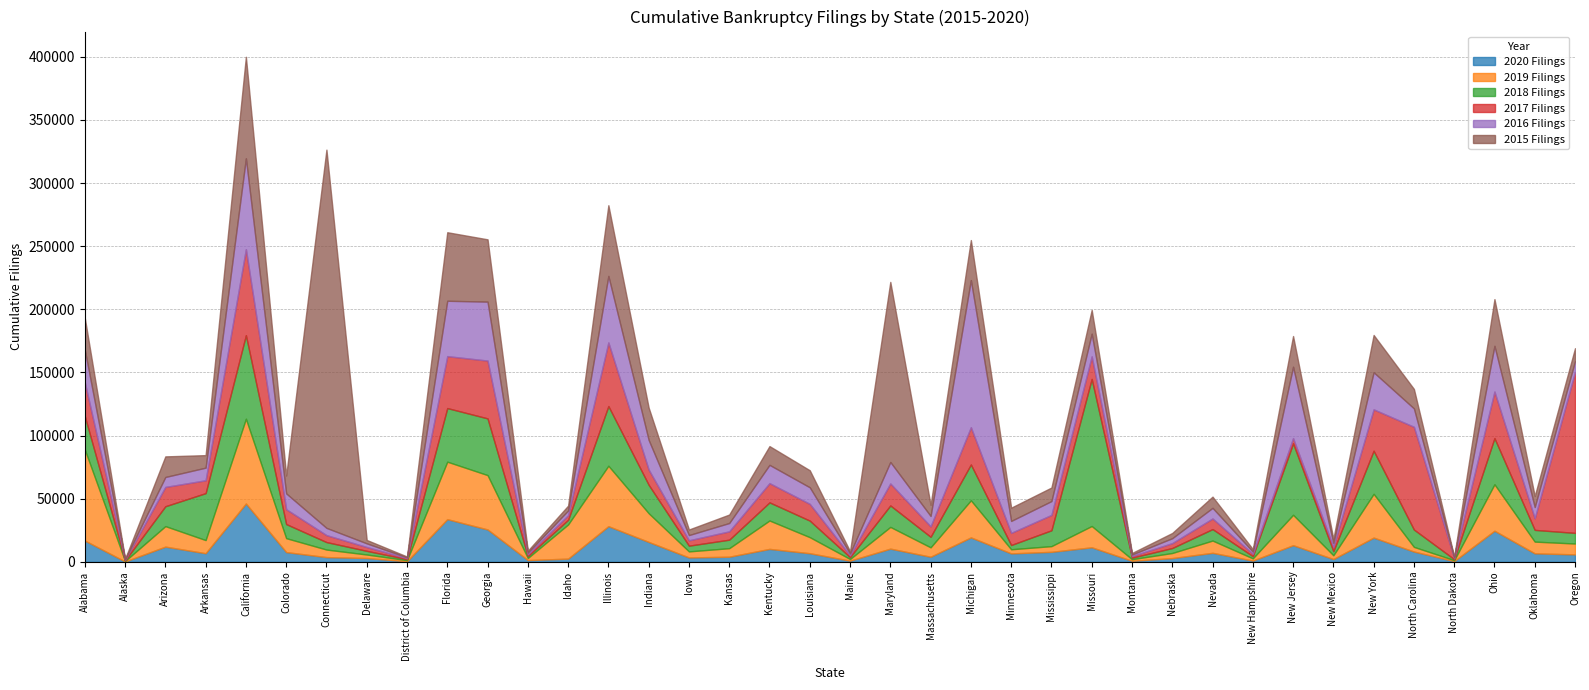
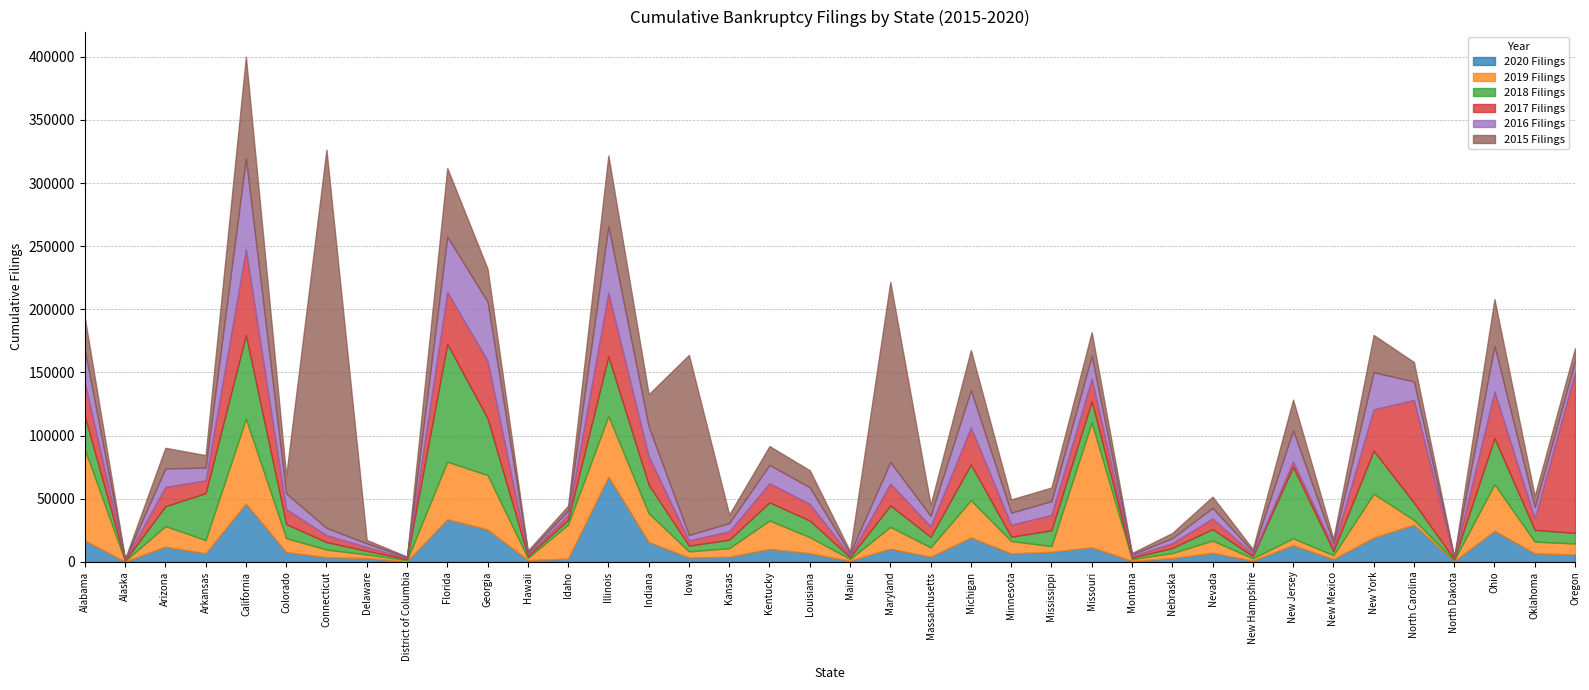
  {
    "2020 Filings": {
      "Alabama": 17000,
      "Arizona": 12000,
      "Arkansas": 7000,
      "California": 46000,
      "Colorado": 8000,
      "Connecticut": 4000,
      "Delaware": 3000,
      "Florida": 34000,
      "Georgia": 26000,
      "Idaho": 3000,
-     "Illinois": 28000,
+     "Illinois": 68000,
      "Indiana": 16000,
      "Iowa": 3000,
      "Kansas": 4000,
      "Kentucky": 10000,
      "Louisiana": 7000,
      "Maryland": 10000,
      "Massachusetts": 4000,
      "Michigan": 19000,
      "Minnesota": 7000,
      "Mississippi": 8000,
      "Missouri": 12000,
      "Nebraska": 3000,
      "Nevada": 7000,
      "New Jersey": 13000,
      "New Mexico": 2000,
      "New York": 19000,
-     "North Carolina": 8000,
+     "North Carolina": 29000,
      "Ohio": 25000,
      "Oklahoma": 7000,
      "Oregon": 6000
    },
    "2019 Filings": {
      "Alabama": 72000,
      "Arizona": 16000,
      "Arkansas": 10000,
      "California": 67000,
      "Colorado": 11000,
      "Connecticut": 6000,
      "Delaware": 3000,
      "Florida": 46000,
      "Georgia": 43000,
      "Idaho": 27000,
      "Illinois": 48000,
      "Indiana": 23000,
      "Iowa": 5000,
      "Kansas": 7000,
      "Kentucky": 22000,
      "Louisiana": 13000,
      "Maryland": 17000,
      "Massachusetts": 7000,
      "Michigan": 29000,
-     "Minnesota": 3000,
+     "Minnesota": 10000,
      "Mississippi": 5000,
-     "Missouri": 17000,
+     "Missouri": 99000,
      "Nebraska": 4000,
      "Nevada": 10000,
-     "New Jersey": 24000,
+     "New Jersey": 5000,
      "New Mexico": 3000,
      "New York": 35000,
      "North Carolina": 4000,
      "Ohio": 37000,
      "Oklahoma": 9000,
      "Oregon": 9000
    },
    "2018 Filings": {
      "Alabama": 26000,
      "Arizona": 16000,
      "Arkansas": 37000,
      "California": 66000,
      "Colorado": 11000,
      "Connecticut": 6000,
      "Delaware": 3000,
-     "Florida": 42000,
+     "Florida": 93000,
      "Georgia": 45000,
      "Idaho": 4000,
      "Illinois": 47000,
      "Indiana": 23000,
      "Iowa": 5000,
      "Kansas": 7000,
      "Kentucky": 14000,
      "Louisiana": 13000,
      "Maryland": 17000,
      "Massachusetts": 8000,
      "Michigan": 28000,
      "Minnesota": 3000,
      "Mississippi": 13000,
-     "Missouri": 116000,
+     "Missouri": 17000,
      "Nebraska": 4000,
      "Nevada": 9000,
      "New Jersey": 57000,
      "New Mexico": 3000,
      "New York": 34000,
      "North Carolina": 14000,
      "Ohio": 37000,
      "Oklahoma": 9000,
      "Oregon": 8000
    },
    "2017 Filings": {
      "Alabama": 27000,
      "Arizona": 15000,
      "Arkansas": 10000,
      "California": 68000,
      "Colorado": 12000,
      "Connecticut": 5000,
      "Delaware": 3000,
      "Florida": 41000,
      "Georgia": 46000,
      "Idaho": 4000,
      "Illinois": 50000,
-     "Indiana": 12000,
+     "Indiana": 23000,
      "Iowa": 4000,
      "Kansas": 7000,
      "Kentucky": 15000,
      "Louisiana": 13000,
      "Maryland": 17000,
      "Massachusetts": 8000,
      "Michigan": 30000,
      "Minnesota": 10000,
      "Mississippi": 12000,
      "Missouri": 18000,
      "Nebraska": 4000,
      "Nevada": 8000,
      "New Jersey": 4000,
      "New Mexico": 3000,
      "New York": 33000,
      "North Carolina": 81000,
      "Ohio": 37000,
      "Oklahoma": 9000,
      "Oregon": 127000
    },
    "2016 Filings": {
      "Alabama": 26000,
-     "Arizona": 8000,
+     "Arizona": 15000,
      "Arkansas": 10000,
      "California": 72000,
      "Colorado": 13000,
      "Connecticut": 6000,
      "Delaware": 3000,
      "Florida": 44000,
      "Georgia": 47000,
      "Idaho": 4000,
      "Illinois": 53000,
      "Indiana": 24000,
      "Iowa": 4000,
      "Kansas": 7000,
      "Kentucky": 14000,
      "Louisiana": 13000,
      "Maryland": 17000,
      "Massachusetts": 8000,
-     "Michigan": 117000,
+     "Michigan": 29000,
      "Minnesota": 9000,
      "Mississippi": 11000,
      "Missouri": 18000,
      "Nebraska": 4000,
      "Nevada": 8000,
-     "New Jersey": 57000,
+     "New Jersey": 25000,
      "New Mexico": 3000,
      "New York": 29000,
      "North Carolina": 15000,
      "Ohio": 36000,
      "Oklahoma": 9000,
      "Oregon": 9000
    },
    "2015 Filings": {
      "Alabama": 25000,
      "Arizona": 16000,
      "Arkansas": 10000,
      "California": 80000,
      "Colorado": 14000,
      "Connecticut": 300000,
      "Delaware": 3000,
      "Florida": 54000,
-     "Georgia": 49000,
+     "Georgia": 26000,
      "Idaho": 4000,
      "Illinois": 56000,
      "Indiana": 26000,
-     "Iowa": 4000,
+     "Iowa": 143000,
      "Kansas": 7000,
      "Kentucky": 15000,
      "Louisiana": 13000,
      "Maryland": 143000,
      "Massachusetts": 9000,
      "Michigan": 32000,
      "Minnesota": 11000,
      "Mississippi": 11000,
      "Missouri": 19000,
      "Nebraska": 4000,
      "Nevada": 9000,
      "New Jersey": 24000,
      "New Mexico": 3000,
      "New York": 30000,
      "North Carolina": 15000,
      "Ohio": 37000,
      "Oklahoma": 9000,
      "Oregon": 10000
    }
  }
